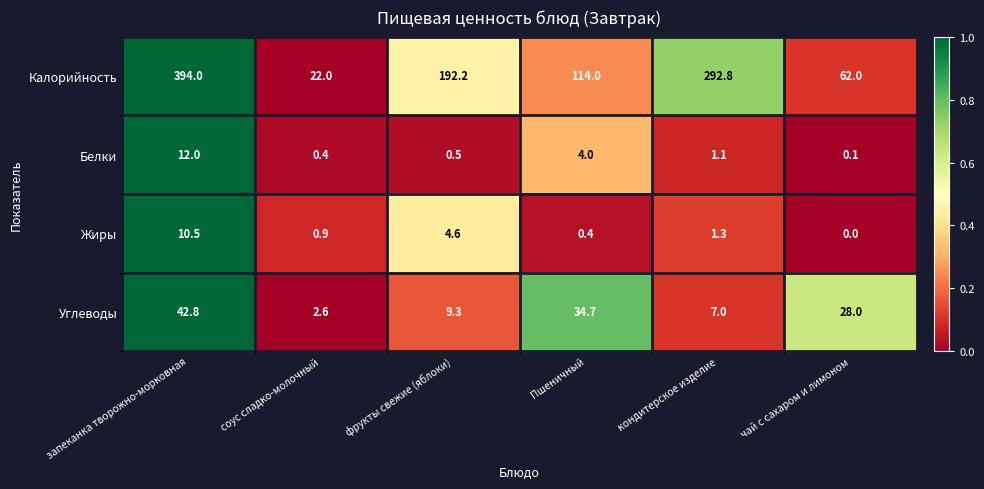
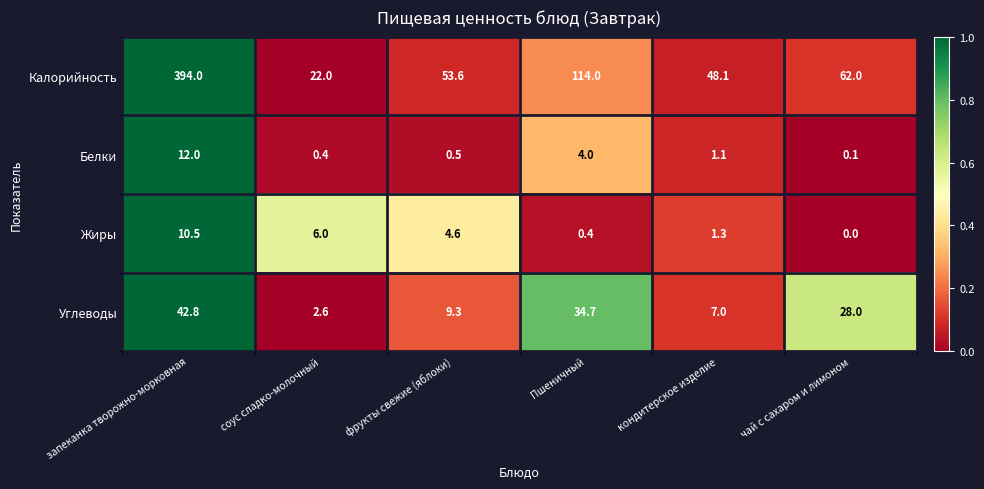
  {
    "Калорийность": {
      "запеканка творожно-морковная": 394.0,
      "соус сладко-молочный": 22.0,
-     "фрукты свежие (яблоки)": 192.2,
+     "фрукты свежие (яблоки)": 53.6,
      "Пшеничный": 114.0,
-     "кондитерское изделие": 292.8,
+     "кондитерское изделие": 48.1,
      "чай с сахаром и лимоном": 62.0
    },
    "Белки": {
      "запеканка творожно-морковная": 12.0,
      "соус сладко-молочный": 0.4,
      "фрукты свежие (яблоки)": 0.5,
      "Пшеничный": 4.0,
      "кондитерское изделие": 1.1,
      "чай с сахаром и лимоном": 0.1
    },
    "Жиры": {
      "запеканка творожно-морковная": 10.5,
-     "соус сладко-молочный": 0.9,
+     "соус сладко-молочный": 6.0,
      "фрукты свежие (яблоки)": 4.6,
      "Пшеничный": 0.4,
      "кондитерское изделие": 1.3,
      "чай с сахаром и лимоном": 0.0
    },
    "Углеводы": {
      "запеканка творожно-морковная": 42.8,
      "соус сладко-молочный": 2.6,
      "фрукты свежие (яблоки)": 9.3,
      "Пшеничный": 34.7,
      "кондитерское изделие": 7.0,
      "чай с сахаром и лимоном": 28.0
    }
  }
